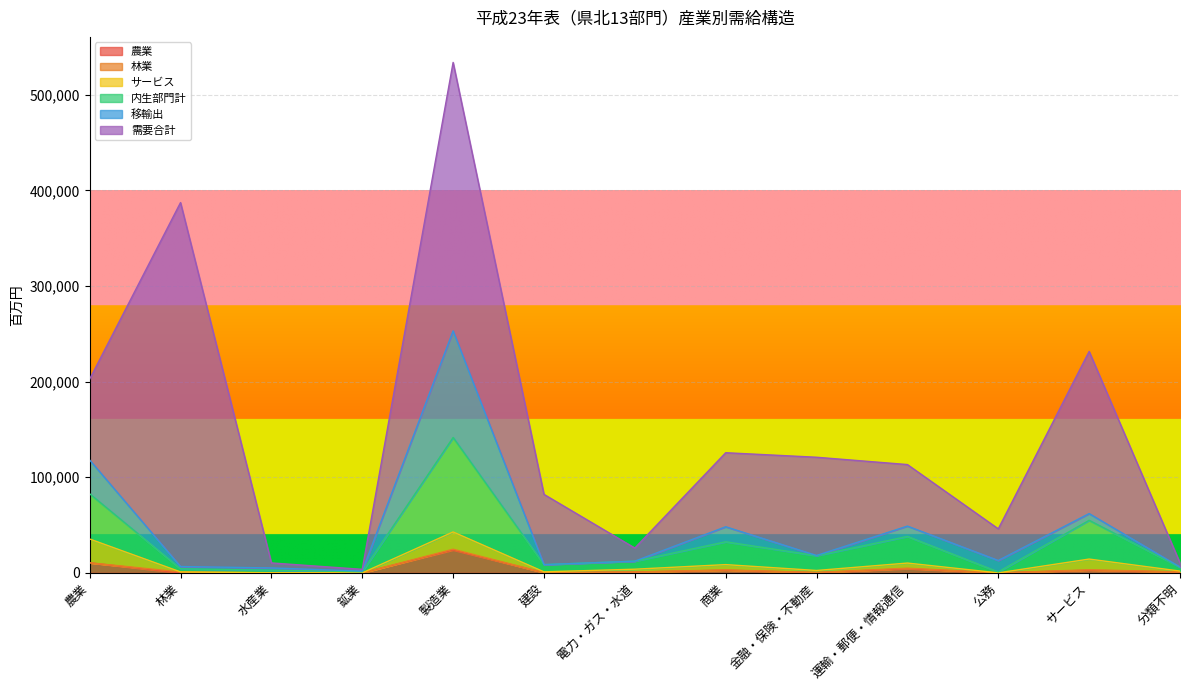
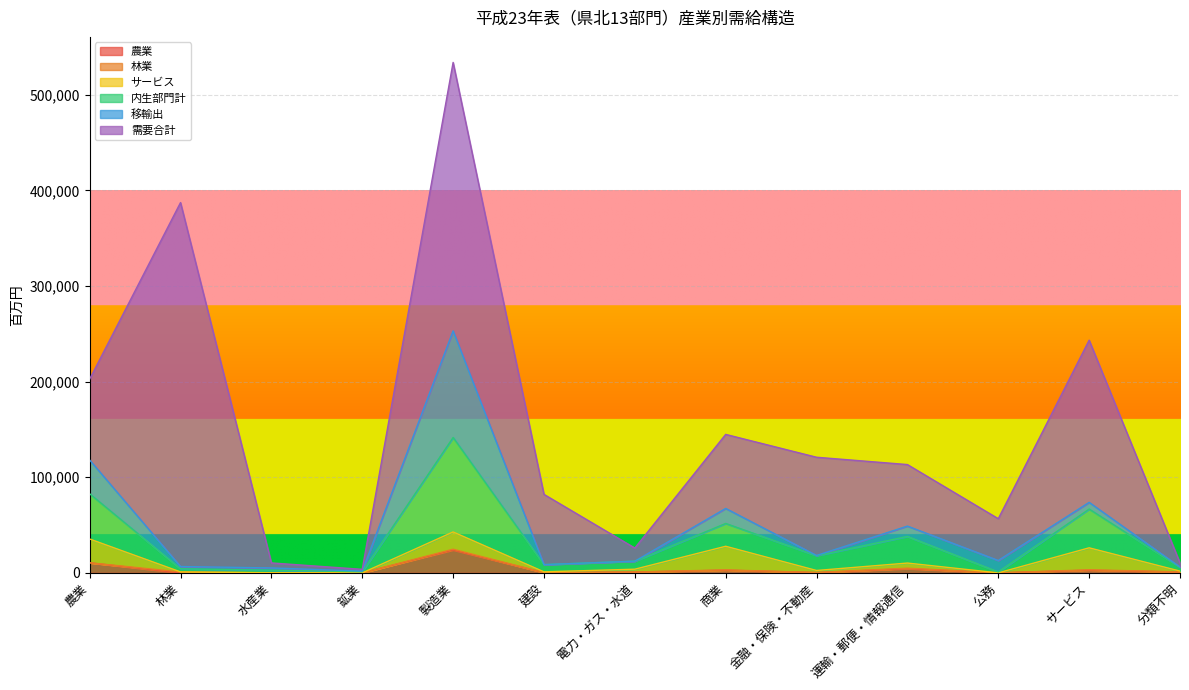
  {
    "サービス": {
      "農業": "20,000",
      "製造業": "20,000",
      "電力・ガス・水道": "0",
-     "商業": "10,000",
+     "商業": "20,000",
      "運輸・郵便・情報通信": "10,000",
-     "サービス": "10,000"
+     "サービス": "20,000"
    },
    "内生部門計": {
      "農業": "50,000",
      "製造業": "100,000",
      "商業": "20,000",
      "運輸・郵便・情報通信": "30,000",
      "サービス": "40,000"
    },
    "移輸出": {
      "農業": "40,000",
      "製造業": "110,000",
      "商業": "20,000",
      "運輸・郵便・情報通信": "10,000",
      "公務": "10,000",
      "サービス": "10,000"
    },
    "需要合計": {
      "農業": "80,000",
      "林業": "380,000",
      "水産業": "10,000",
      "製造業": "280,000",
      "建設": "70,000",
      "電力・ガス・水道": "10,000",
      "商業": "80,000",
      "金融・保険・不動産": "100,000",
      "運輸・郵便・情報通信": "60,000",
-     "公務": "30,000",
+     "公務": "40,000",
      "サービス": "170,000",
      "分類不明": "0"
    }
  }
